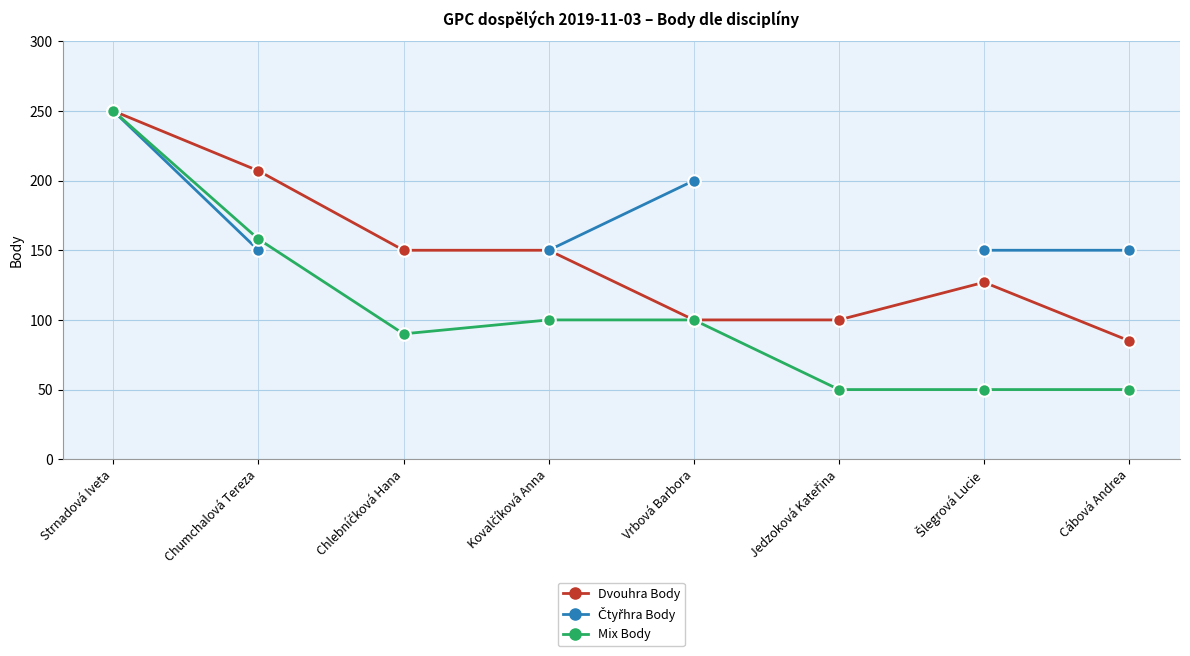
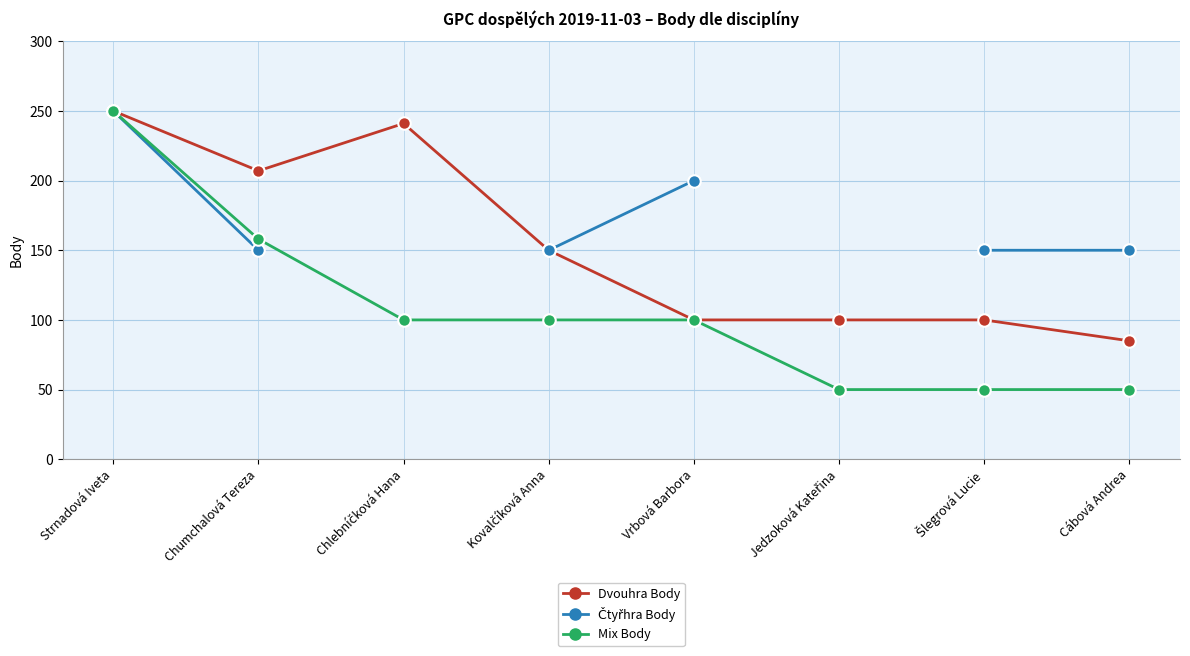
  {
    "Dvouhra Body": {
      "Chumchalová Tereza": 207,
-     "Chlebníčková Hana": 150,
+     "Chlebníčková Hana": 241,
      "Jedzoková Kateřina": 100,
-     "Šlegrová Lucie": 127,
+     "Šlegrová Lucie": 100,
      "Cábová Andrea": 85
    },
    "Čtyřhra Body": {
      "Chumchalová Tereza": 150,
      "Vrbová Barbora": 200,
      "Šlegrová Lucie": 150,
      "Cábová Andrea": 150
    },
    "Mix Body": {
      "Chumchalová Tereza": 158,
-     "Chlebníčková Hana": 90,
+     "Chlebníčková Hana": 100,
      "Kovalčíková Anna": 100,
      "Jedzoková Kateřina": 50,
      "Šlegrová Lucie": 50,
      "Cábová Andrea": 50
    }
  }
